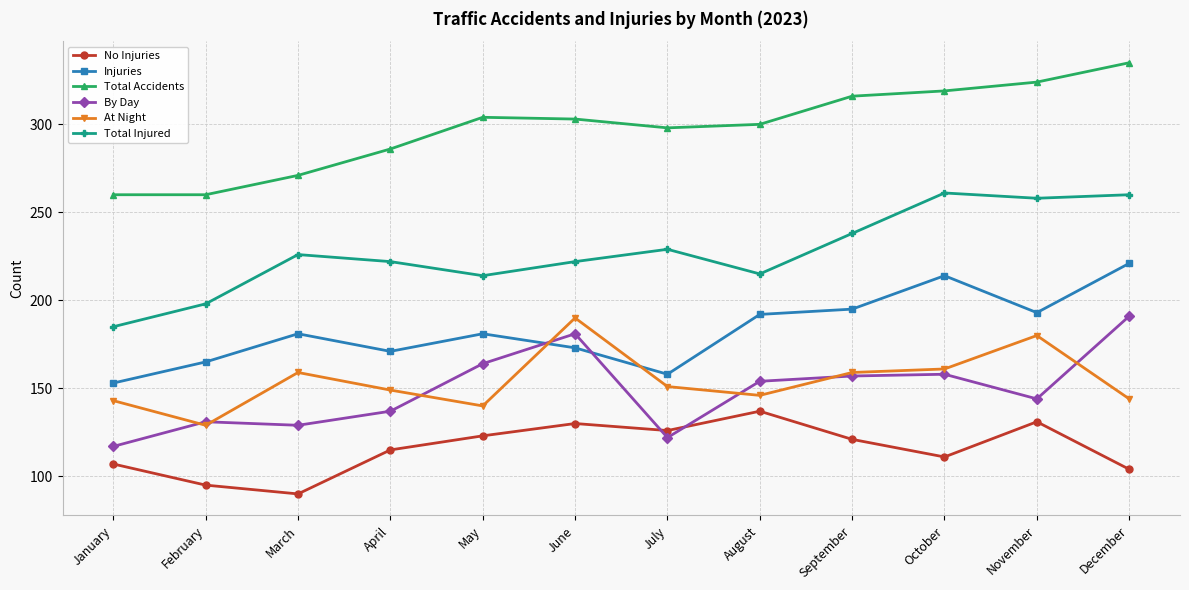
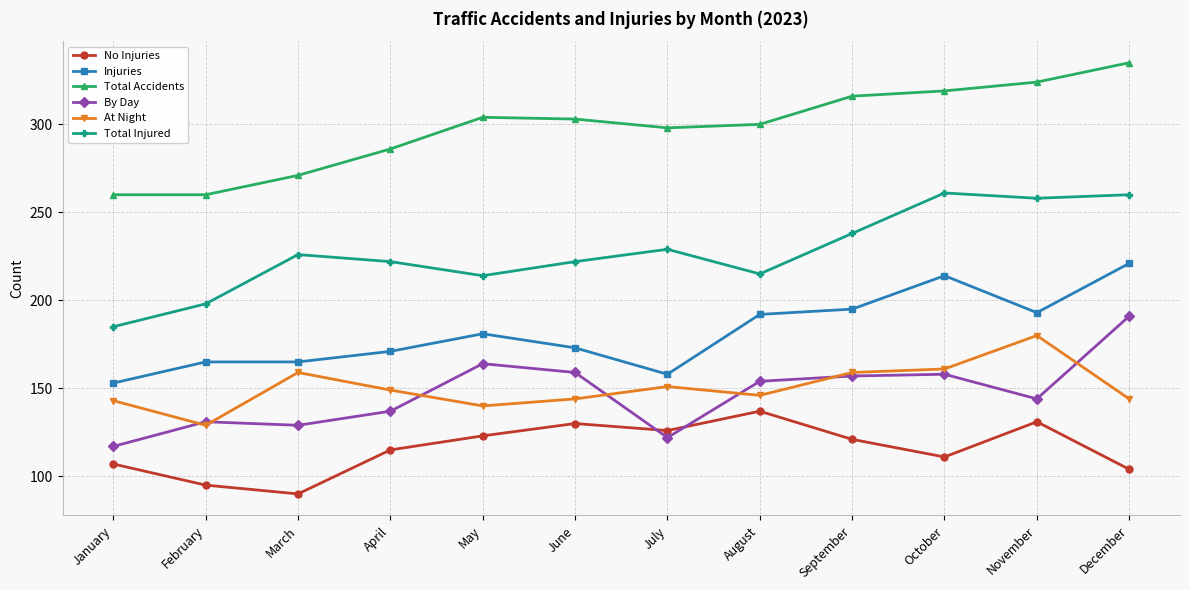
  {
    "No Injuries": {
      "January": 107,
      "February": 95,
      "March": 90,
      "April": 115,
      "May": 123,
      "June": 130,
      "July": 126,
      "August": 137,
      "September": 121,
      "October": 111,
      "November": 131,
      "December": 104
    },
    "Injuries": {
      "January": 153,
      "February": 165,
-     "March": 181,
+     "March": 165,
      "April": 171,
      "May": 181,
      "June": 173,
      "July": 158,
      "August": 192,
      "September": 195,
      "October": 214,
      "November": 193,
      "December": 221
    },
    "By Day": {
      "January": 117,
      "February": 131,
      "March": 129,
      "April": 137,
      "May": 164,
-     "June": 181,
+     "June": 159,
      "July": 122,
      "August": 154,
      "September": 157,
      "October": 158,
      "November": 144,
      "December": 191
    },
    "At Night": {
      "January": 143,
      "February": 129,
      "March": 159,
      "April": 149,
      "May": 140,
-     "June": 190,
+     "June": 144,
      "July": 151,
      "August": 146,
      "September": 159,
      "October": 161,
      "November": 180,
      "December": 144
    }
  }
